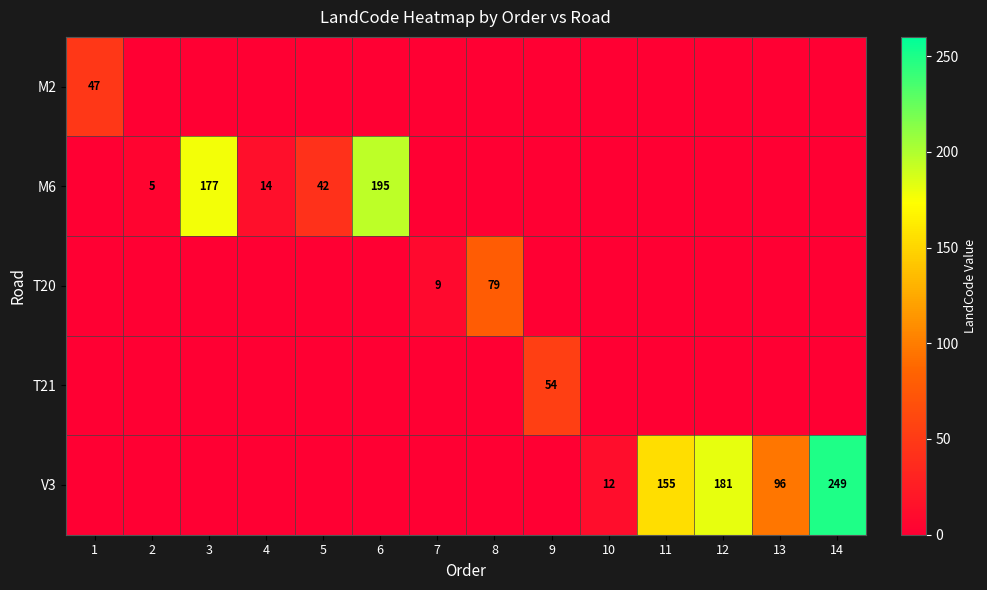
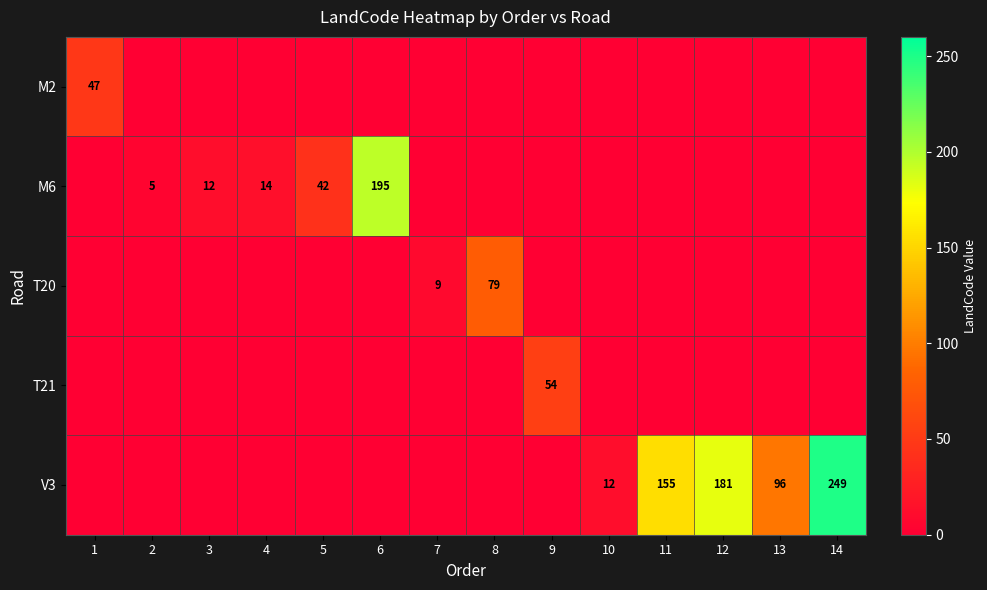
  {
    "M2": {
      "1": 47
    },
    "M6": {
      "2": 5,
-     "3": 177,
+     "3": 12,
      "4": 14,
      "5": 42,
      "6": 195
    },
    "T20": {
      "7": 9,
      "8": 79
    },
    "T21": {
      "9": 54
    },
    "V3": {
      "10": 12,
      "11": 155,
      "12": 181,
      "13": 96,
      "14": 249
    }
  }
